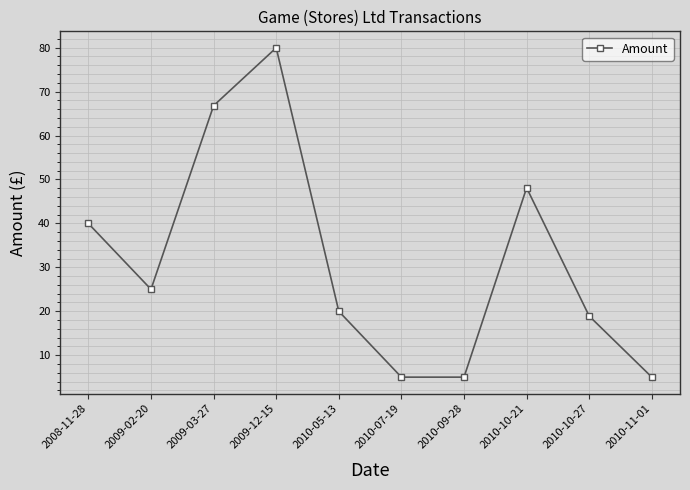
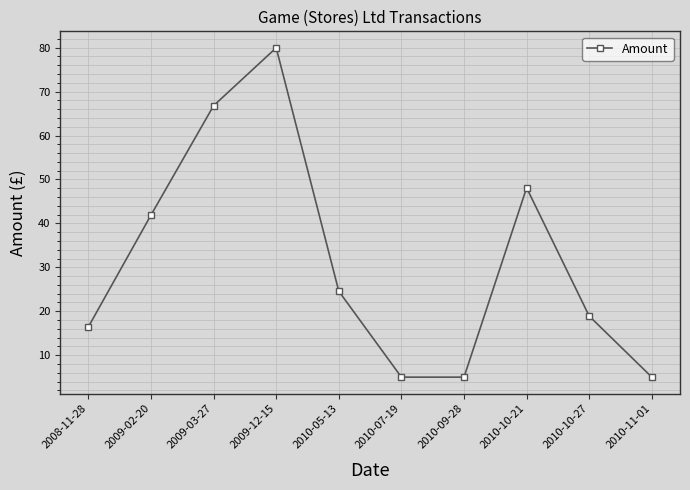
  {
-   "2008-11-28": 40,
-   "2009-02-20": 25,
+   "2008-11-28": 16,
+   "2009-02-20": 42,
    "2009-03-27": 67,
    "2009-12-15": 80,
-   "2010-05-13": 20,
+   "2010-05-13": 25,
    "2010-07-19": 5,
    "2010-09-28": 5,
    "2010-10-21": 48,
    "2010-10-27": 19,
    "2010-11-01": 5
  }
